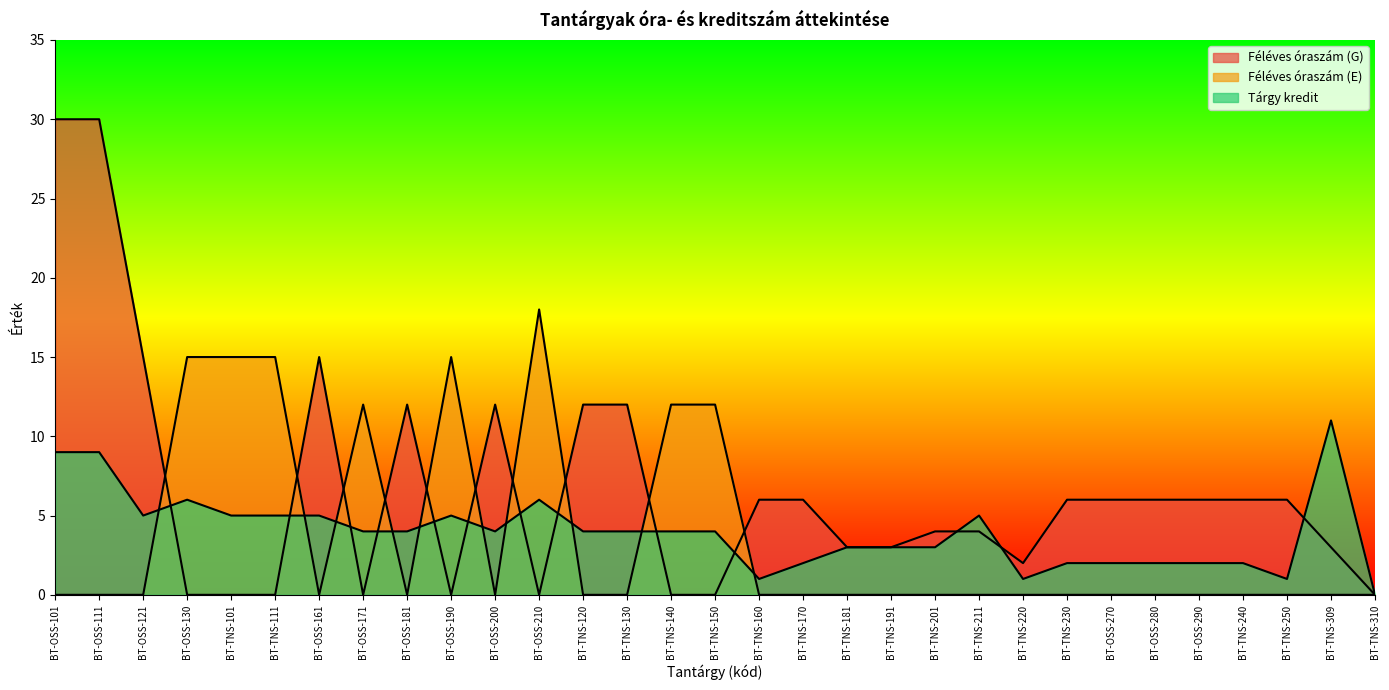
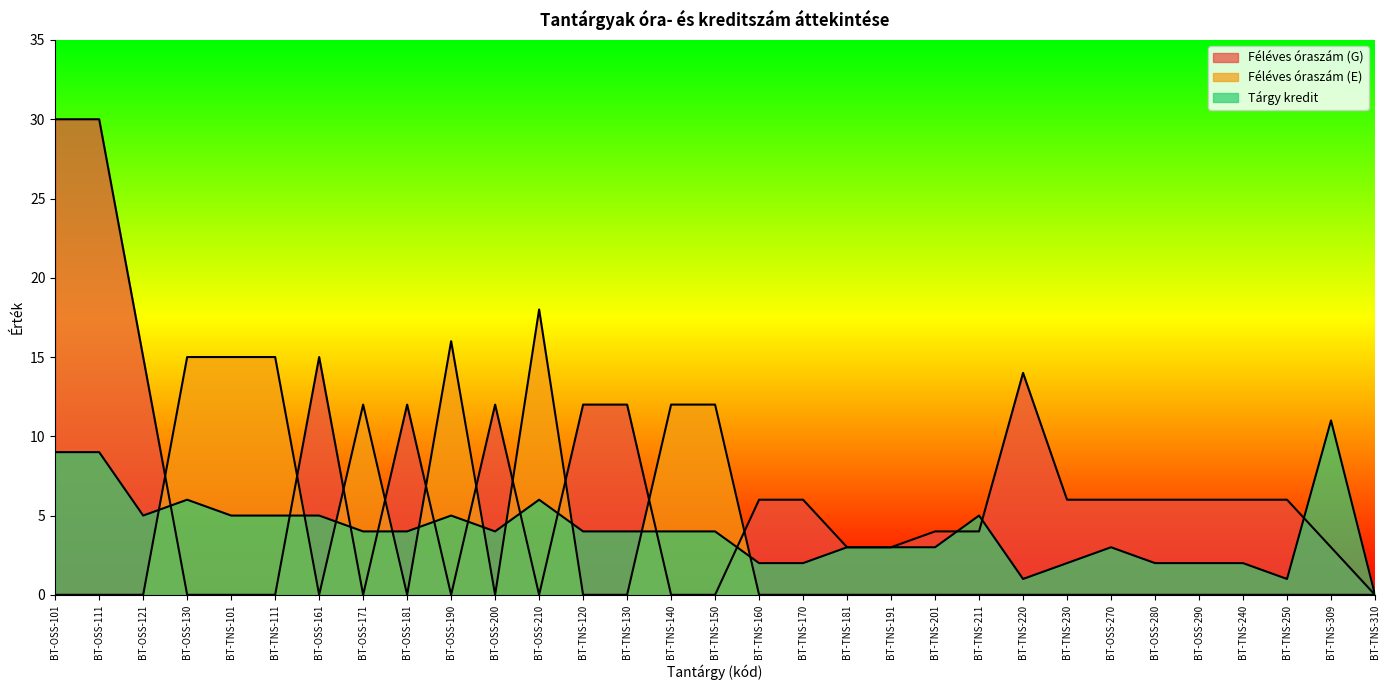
  {
    "Féléves óraszám (G)": {
      "BT-OSS-101": 30,
      "BT-OSS-111": 30,
      "BT-OSS-121": 15,
      "BT-OSS-130": 0,
      "BT-TNS-101": 0,
      "BT-TNS-111": 0,
      "BT-OSS-161": 15,
      "BT-OSS-171": 0,
      "BT-OSS-181": 12,
      "BT-OSS-190": 0,
      "BT-OSS-200": 12,
      "BT-OSS-210": 0,
      "BT-TNS-120": 12,
      "BT-TNS-130": 12,
      "BT-TNS-140": 0,
      "BT-TNS-150": 0,
      "BT-TNS-160": 6,
      "BT-TNS-170": 6,
      "BT-TNS-201": 4,
      "BT-TNS-211": 4,
-     "BT-TNS-220": 2,
+     "BT-TNS-220": 14,
      "BT-TNS-230": 6,
      "BT-OSS-270": 6,
      "BT-OSS-280": 6,
      "BT-OSS-290": 6,
      "BT-TNS-240": 6,
      "BT-TNS-250": 6,
      "BT-TNS-309": 3
    },
    "Féléves óraszám (E)": {
      "BT-OSS-101": 0,
      "BT-OSS-111": 0,
      "BT-OSS-121": 0,
      "BT-OSS-130": 15,
      "BT-TNS-101": 15,
      "BT-TNS-111": 15,
      "BT-OSS-161": 0,
      "BT-OSS-171": 12,
      "BT-OSS-181": 0,
-     "BT-OSS-190": 15,
+     "BT-OSS-190": 16,
      "BT-OSS-200": 0,
      "BT-OSS-210": 18,
      "BT-TNS-120": 0,
      "BT-TNS-130": 0,
      "BT-TNS-140": 12,
      "BT-TNS-150": 12,
      "BT-TNS-160": 0,
      "BT-TNS-170": 0,
      "BT-TNS-181": 0,
      "BT-TNS-191": 0,
      "BT-TNS-201": 0,
      "BT-TNS-211": 0,
      "BT-TNS-220": 0,
      "BT-TNS-230": 0,
      "BT-OSS-270": 0,
      "BT-OSS-280": 0,
      "BT-OSS-290": 0,
      "BT-TNS-240": 0,
      "BT-TNS-250": 0,
      "BT-TNS-309": 0
    },
    "Tárgy kredit": {
      "BT-OSS-101": 9,
      "BT-OSS-111": 9,
      "BT-OSS-121": 5,
      "BT-OSS-130": 6,
      "BT-TNS-101": 5,
      "BT-TNS-111": 5,
      "BT-OSS-161": 5,
      "BT-OSS-171": 4,
      "BT-OSS-181": 4,
      "BT-OSS-190": 5,
      "BT-OSS-200": 4,
      "BT-OSS-210": 6,
      "BT-TNS-120": 4,
      "BT-TNS-130": 4,
      "BT-TNS-140": 4,
      "BT-TNS-150": 4,
-     "BT-TNS-160": 1,
+     "BT-TNS-160": 2,
      "BT-TNS-170": 2,
      "BT-TNS-201": 3,
      "BT-TNS-211": 5,
      "BT-TNS-220": 1,
      "BT-TNS-230": 2,
-     "BT-OSS-270": 2,
+     "BT-OSS-270": 3,
      "BT-OSS-280": 2,
      "BT-OSS-290": 2,
      "BT-TNS-240": 2,
      "BT-TNS-250": 1,
      "BT-TNS-309": 11
    }
  }
